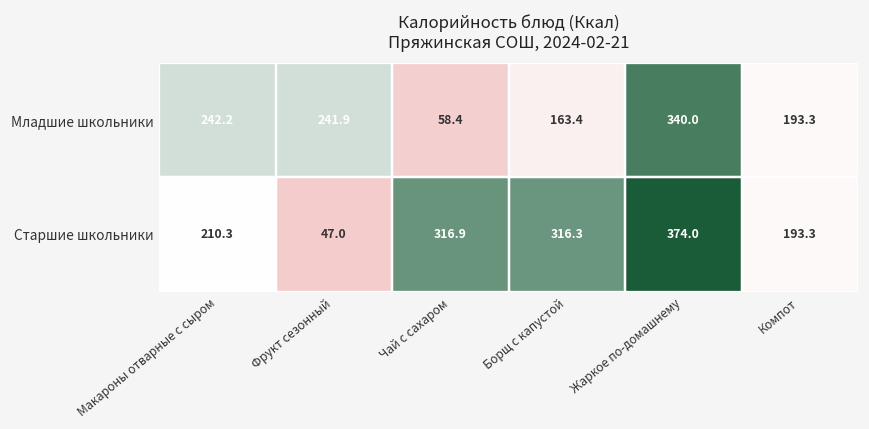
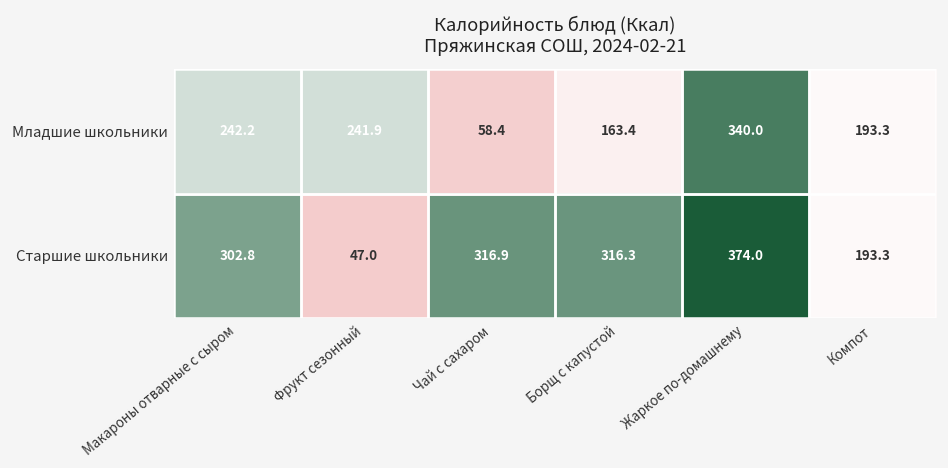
  {
    "Младшие школьники": {
      "Чай с сахаром": 58.4,
      "Борщ с капустой": 163.4,
      "Жаркое по-домашнему": 340.0,
      "Компот": 193.3
    },
    "Старшие школьники": {
-     "Макароны отварные с сыром": 210.3,
+     "Макароны отварные с сыром": 302.8,
      "Фрукт сезонный": 47.0,
      "Чай с сахаром": 316.9,
      "Борщ с капустой": 316.3,
      "Жаркое по-домашнему": 374.0,
      "Компот": 193.3
    }
  }
